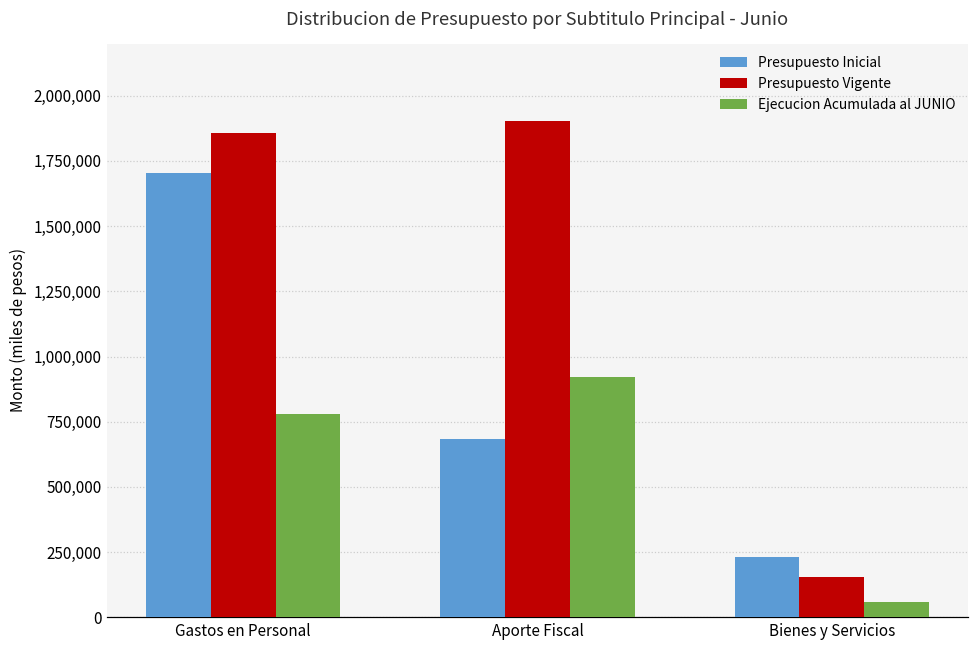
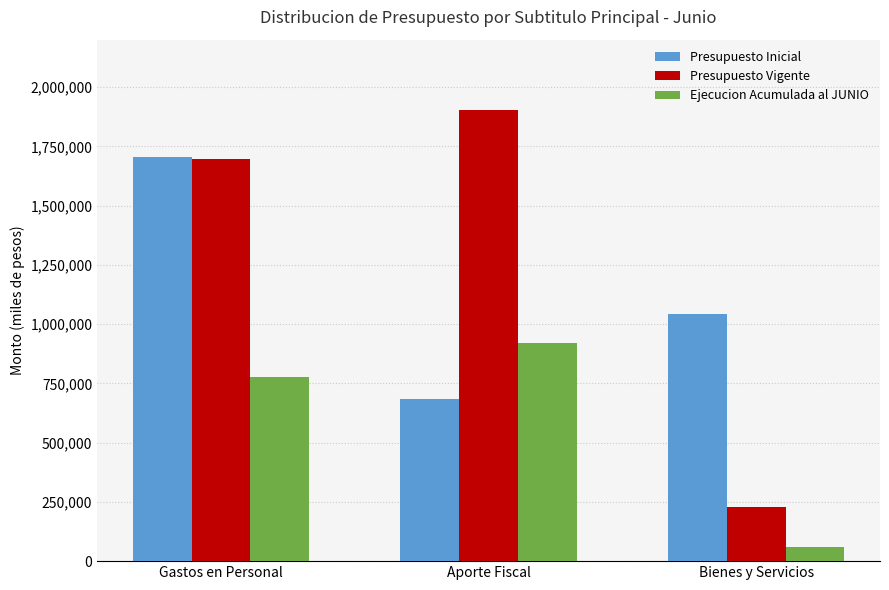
  {
    "Presupuesto Inicial": {
      "Gastos en Personal": "1,710,000",
      "Aporte Fiscal": "680,000",
-     "Bienes y Servicios": "230,000"
+     "Bienes y Servicios": "1,040,000"
    },
    "Presupuesto Vigente": {
-     "Gastos en Personal": "1,860,000",
+     "Gastos en Personal": "1,700,000",
      "Aporte Fiscal": "1,900,000",
-     "Bienes y Servicios": "160,000"
+     "Bienes y Servicios": "230,000"
    },
    "Ejecucion Acumulada al JUNIO": {
      "Gastos en Personal": "780,000",
      "Aporte Fiscal": "920,000",
      "Bienes y Servicios": "60,000"
    }
  }
